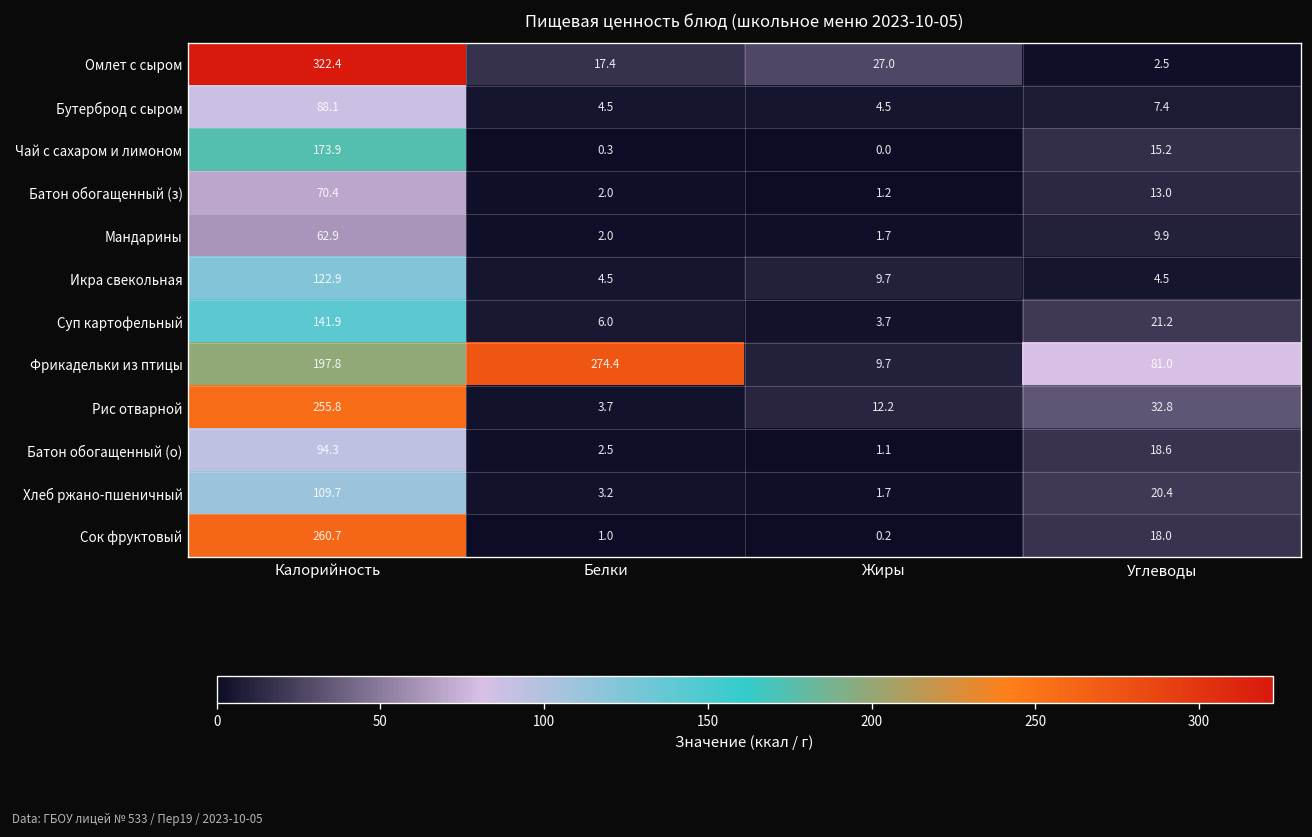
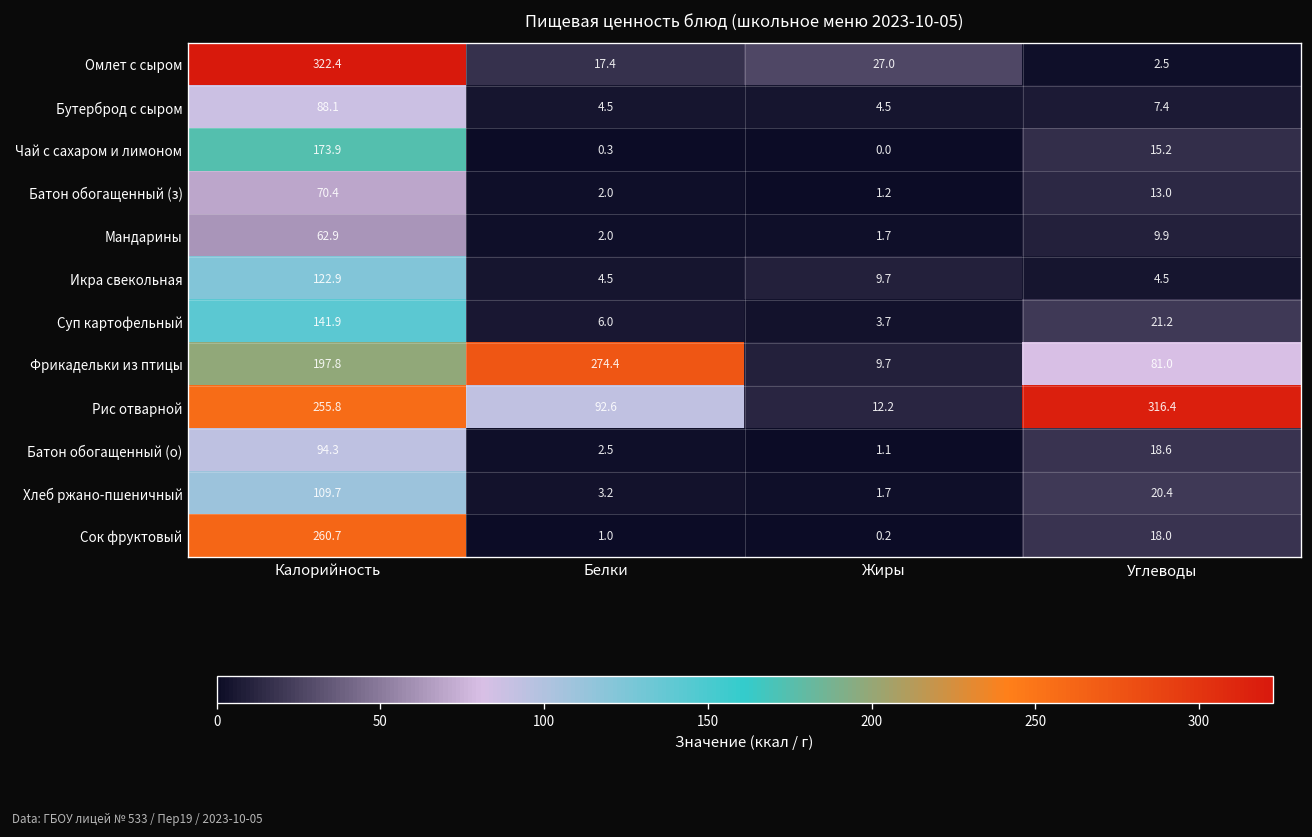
  {
    "Омлет с сыром": {
      "Калорийность": 322.4,
      "Белки": 17.4,
      "Жиры": 27.0,
      "Углеводы": 2.5
    },
    "Бутерброд с сыром": {
      "Калорийность": 88.1,
      "Белки": 4.5,
      "Жиры": 4.5,
      "Углеводы": 7.4
    },
    "Чай с сахаром и лимоном": {
      "Калорийность": 173.9,
      "Белки": 0.3,
      "Жиры": 0.0,
      "Углеводы": 15.2
    },
    "Батон обогащенный (з)": {
      "Калорийность": 70.4,
      "Белки": 2.0,
      "Жиры": 1.2,
      "Углеводы": 13.0
    },
    "Мандарины": {
      "Калорийность": 62.9,
      "Белки": 2.0,
      "Жиры": 1.7,
      "Углеводы": 9.9
    },
    "Икра свекольная": {
      "Калорийность": 122.9,
      "Белки": 4.5,
      "Жиры": 9.7,
      "Углеводы": 4.5
    },
    "Суп картофельный": {
      "Калорийность": 141.9,
      "Белки": 6.0,
      "Жиры": 3.7,
      "Углеводы": 21.2
    },
    "Фрикадельки из птицы": {
      "Калорийность": 197.8,
      "Белки": 274.4,
      "Жиры": 9.7,
      "Углеводы": 81.0
    },
    "Рис отварной": {
      "Калорийность": 255.8,
-     "Белки": 3.7,
+     "Белки": 92.6,
      "Жиры": 12.2,
-     "Углеводы": 32.8
+     "Углеводы": 316.4
    },
    "Батон обогащенный (о)": {
      "Калорийность": 94.3,
      "Белки": 2.5,
      "Жиры": 1.1,
      "Углеводы": 18.6
    },
    "Хлеб ржано-пшеничный": {
      "Калорийность": 109.7,
      "Белки": 3.2,
      "Жиры": 1.7,
      "Углеводы": 20.4
    },
    "Сок фруктовый": {
      "Калорийность": 260.7,
      "Белки": 1.0,
      "Жиры": 0.2,
      "Углеводы": 18.0
    }
  }
